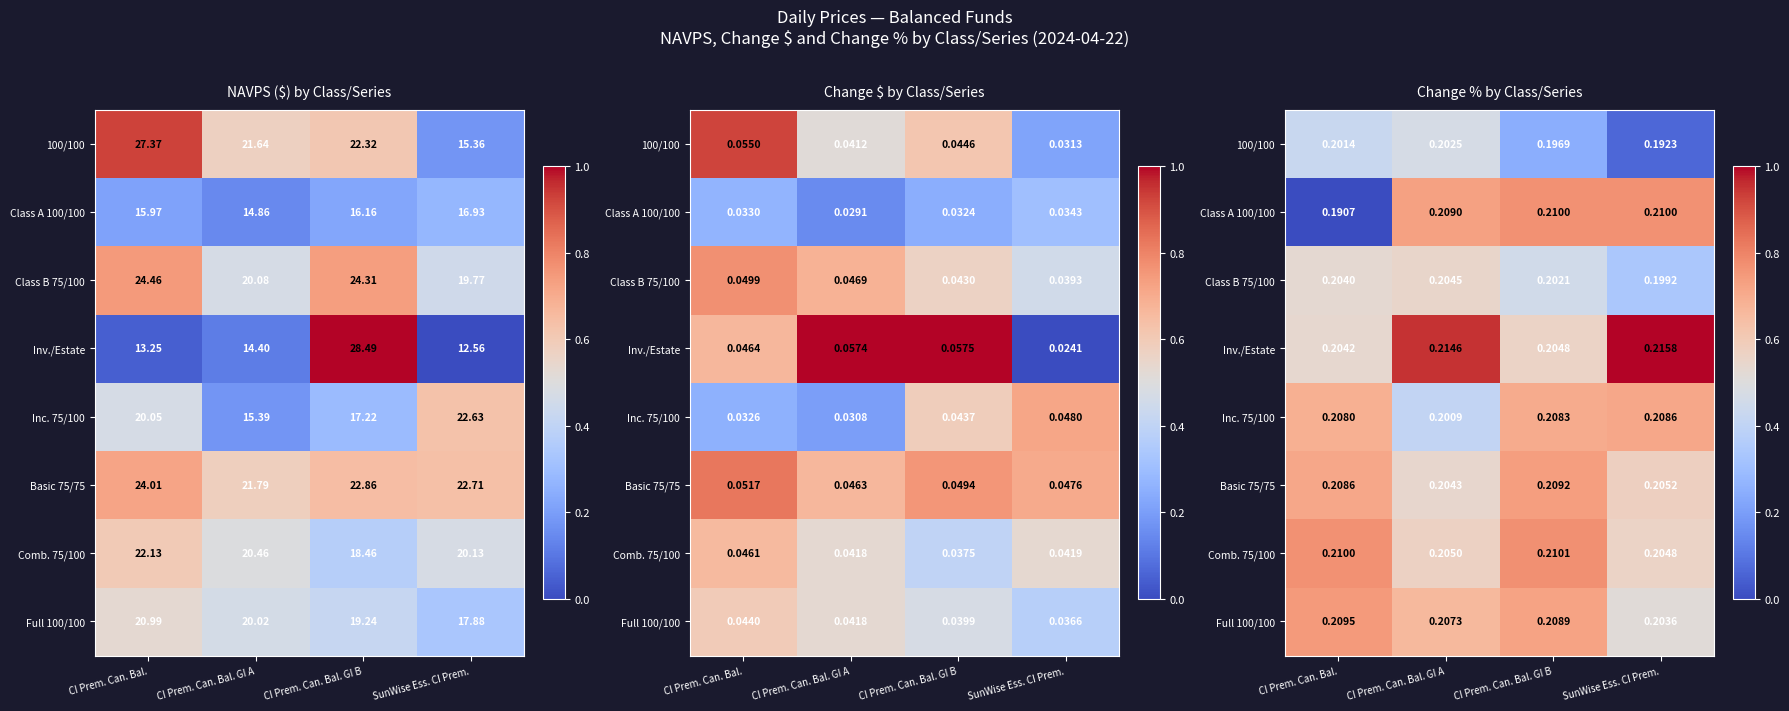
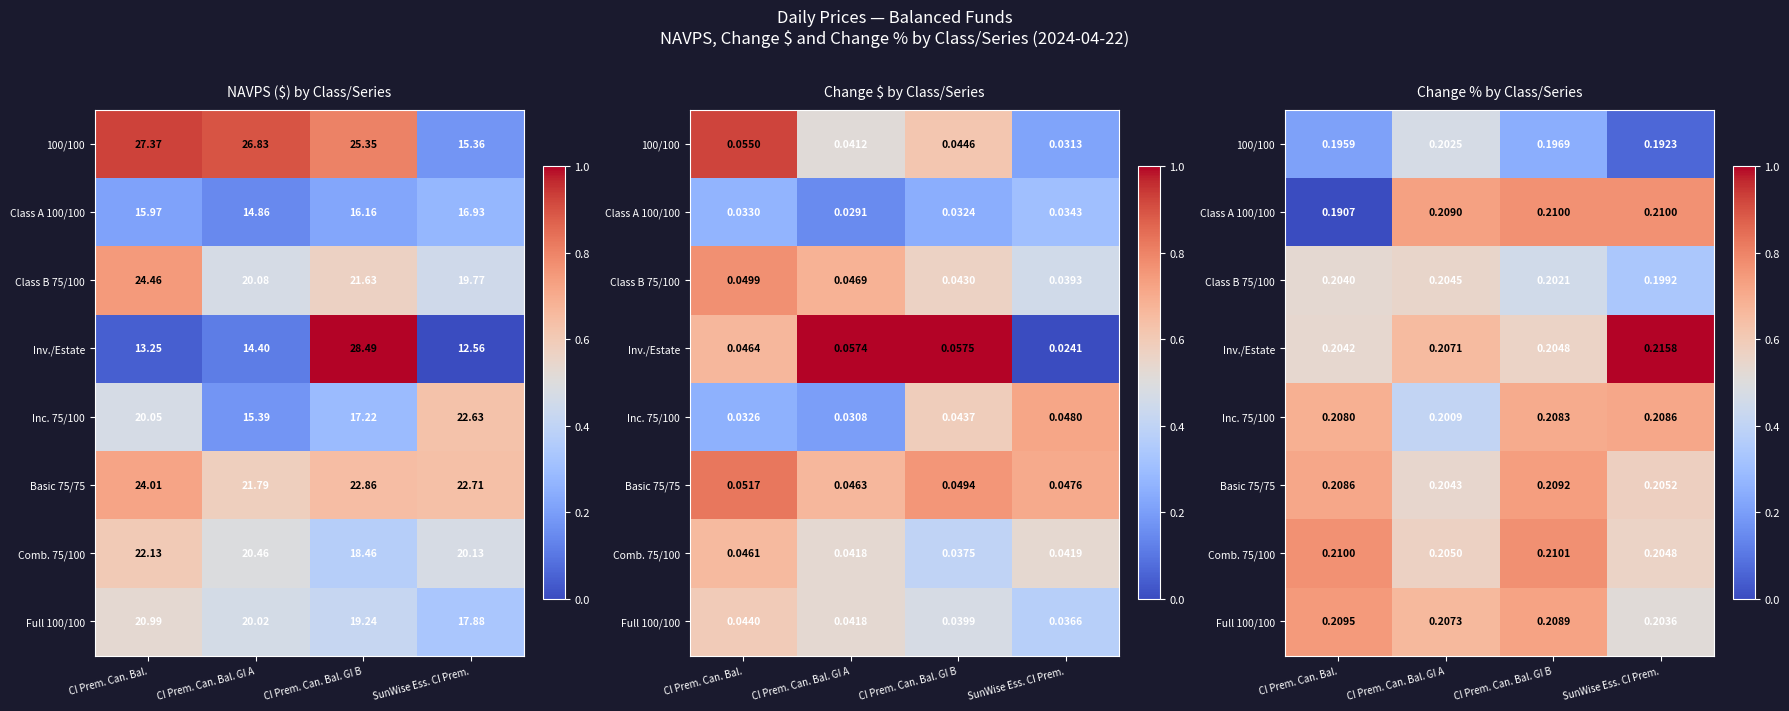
  {
    "NAVPS ($) by Class/Series": {
      "100/100": {
        "CI Prem. Can. Bal.": 27.37,
-       "CI Prem. Can. Bal. GI A": 21.64,
-       "CI Prem. Can. Bal. GI B": 22.32,
+       "CI Prem. Can. Bal. GI A": 26.83,
+       "CI Prem. Can. Bal. GI B": 25.35,
        "SunWise Ess. CI Prem.": 15.36
      },
      "Class A 100/100": {
        "CI Prem. Can. Bal.": 15.97,
        "CI Prem. Can. Bal. GI A": 14.86,
        "CI Prem. Can. Bal. GI B": 16.16,
        "SunWise Ess. CI Prem.": 16.93
      },
      "Class B 75/100": {
        "CI Prem. Can. Bal.": 24.46,
-       "CI Prem. Can. Bal. GI B": 24.31,
+       "CI Prem. Can. Bal. GI B": 21.63,
        "SunWise Ess. CI Prem.": 19.77
      },
      "Inv./Estate": {
        "CI Prem. Can. Bal.": 13.25,
        "CI Prem. Can. Bal. GI A": 14.40,
        "CI Prem. Can. Bal. GI B": 28.49,
        "SunWise Ess. CI Prem.": 12.56
      },
      "Inc. 75/100": {
        "CI Prem. Can. Bal. GI A": 15.39,
        "CI Prem. Can. Bal. GI B": 17.22,
        "SunWise Ess. CI Prem.": 22.63
      },
      "Basic 75/75": {
        "CI Prem. Can. Bal.": 24.01,
        "CI Prem. Can. Bal. GI A": 21.79,
        "CI Prem. Can. Bal. GI B": 22.86,
        "SunWise Ess. CI Prem.": 22.71
      },
      "Comb. 75/100": {
        "CI Prem. Can. Bal.": 22.13,
        "CI Prem. Can. Bal. GI B": 18.46
      },
      "Full 100/100": {
        "CI Prem. Can. Bal. GI B": 19.24,
        "SunWise Ess. CI Prem.": 17.88
      }
    },
    "Change $ by Class/Series": {
      "100/100": {
        "CI Prem. Can. Bal.": 0.0550,
        "CI Prem. Can. Bal. GI B": 0.0446,
        "SunWise Ess. CI Prem.": 0.0313
      },
      "Class A 100/100": {
        "CI Prem. Can. Bal.": 0.0330,
        "CI Prem. Can. Bal. GI A": 0.0291,
        "CI Prem. Can. Bal. GI B": 0.0324,
        "SunWise Ess. CI Prem.": 0.0343
      },
      "Class B 75/100": {
        "CI Prem. Can. Bal.": 0.0499,
        "CI Prem. Can. Bal. GI A": 0.0469,
        "CI Prem. Can. Bal. GI B": 0.0430
      },
      "Inv./Estate": {
        "CI Prem. Can. Bal.": 0.0464,
        "CI Prem. Can. Bal. GI A": 0.0574,
        "CI Prem. Can. Bal. GI B": 0.0575,
        "SunWise Ess. CI Prem.": 0.0241
      },
      "Inc. 75/100": {
        "CI Prem. Can. Bal.": 0.0326,
        "CI Prem. Can. Bal. GI A": 0.0308,
        "CI Prem. Can. Bal. GI B": 0.0437,
        "SunWise Ess. CI Prem.": 0.0480
      },
      "Basic 75/75": {
        "CI Prem. Can. Bal.": 0.0517,
        "CI Prem. Can. Bal. GI A": 0.0463,
        "CI Prem. Can. Bal. GI B": 0.0494,
        "SunWise Ess. CI Prem.": 0.0476
      },
      "Comb. 75/100": {
        "CI Prem. Can. Bal.": 0.0461,
        "CI Prem. Can. Bal. GI B": 0.0375
      },
      "Full 100/100": {
        "CI Prem. Can. Bal.": 0.0440,
        "SunWise Ess. CI Prem.": 0.0366
      }
    },
    "Change % by Class/Series": {
      "100/100": {
-       "CI Prem. Can. Bal.": 0.2014,
+       "CI Prem. Can. Bal.": 0.1959,
        "CI Prem. Can. Bal. GI B": 0.1969,
        "SunWise Ess. CI Prem.": 0.1923
      },
      "Class A 100/100": {
        "CI Prem. Can. Bal.": 0.1907,
        "CI Prem. Can. Bal. GI A": 0.2090,
        "CI Prem. Can. Bal. GI B": 0.2100,
        "SunWise Ess. CI Prem.": 0.2100
      },
      "Class B 75/100": {
        "CI Prem. Can. Bal. GI A": 0.2045,
        "SunWise Ess. CI Prem.": 0.1992
      },
      "Inv./Estate": {
        "CI Prem. Can. Bal.": 0.2042,
-       "CI Prem. Can. Bal. GI A": 0.2146,
+       "CI Prem. Can. Bal. GI A": 0.2071,
        "CI Prem. Can. Bal. GI B": 0.2048,
        "SunWise Ess. CI Prem.": 0.2158
      },
      "Inc. 75/100": {
        "CI Prem. Can. Bal.": 0.2080,
        "CI Prem. Can. Bal. GI A": 0.2009,
        "CI Prem. Can. Bal. GI B": 0.2083,
        "SunWise Ess. CI Prem.": 0.2086
      },
      "Basic 75/75": {
        "CI Prem. Can. Bal.": 0.2086,
        "CI Prem. Can. Bal. GI A": 0.2043,
        "CI Prem. Can. Bal. GI B": 0.2092,
        "SunWise Ess. CI Prem.": 0.2052
      },
      "Comb. 75/100": {
        "CI Prem. Can. Bal.": 0.2100,
        "CI Prem. Can. Bal. GI A": 0.2050,
        "CI Prem. Can. Bal. GI B": 0.2101,
        "SunWise Ess. CI Prem.": 0.2048
      },
      "Full 100/100": {
        "CI Prem. Can. Bal.": 0.2095,
        "CI Prem. Can. Bal. GI A": 0.2073,
        "CI Prem. Can. Bal. GI B": 0.2089
      }
    }
  }
